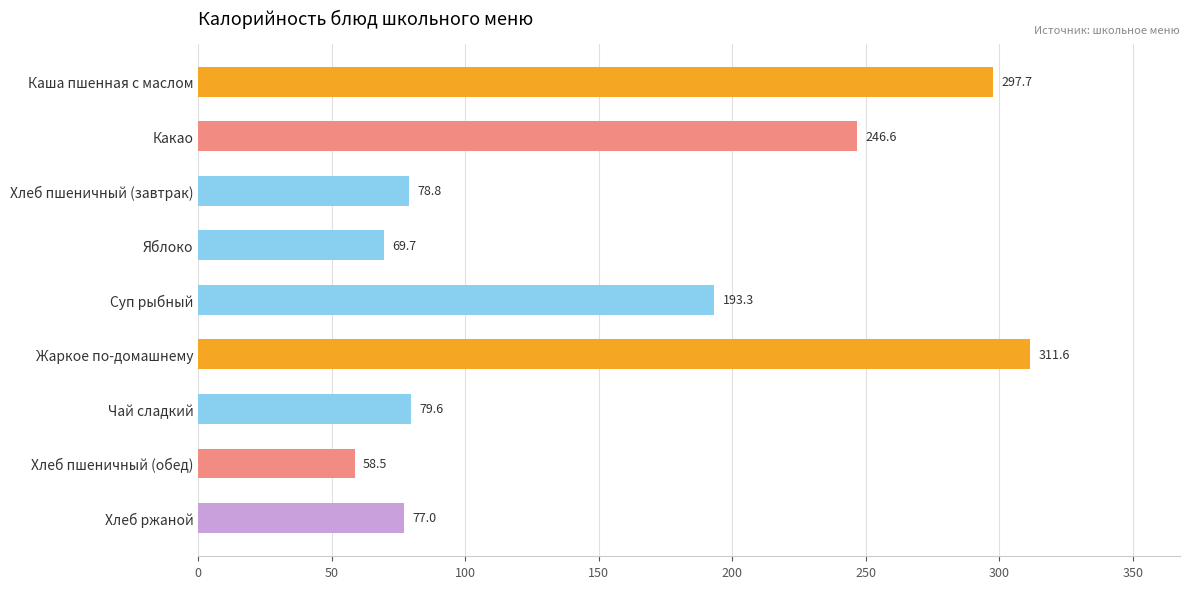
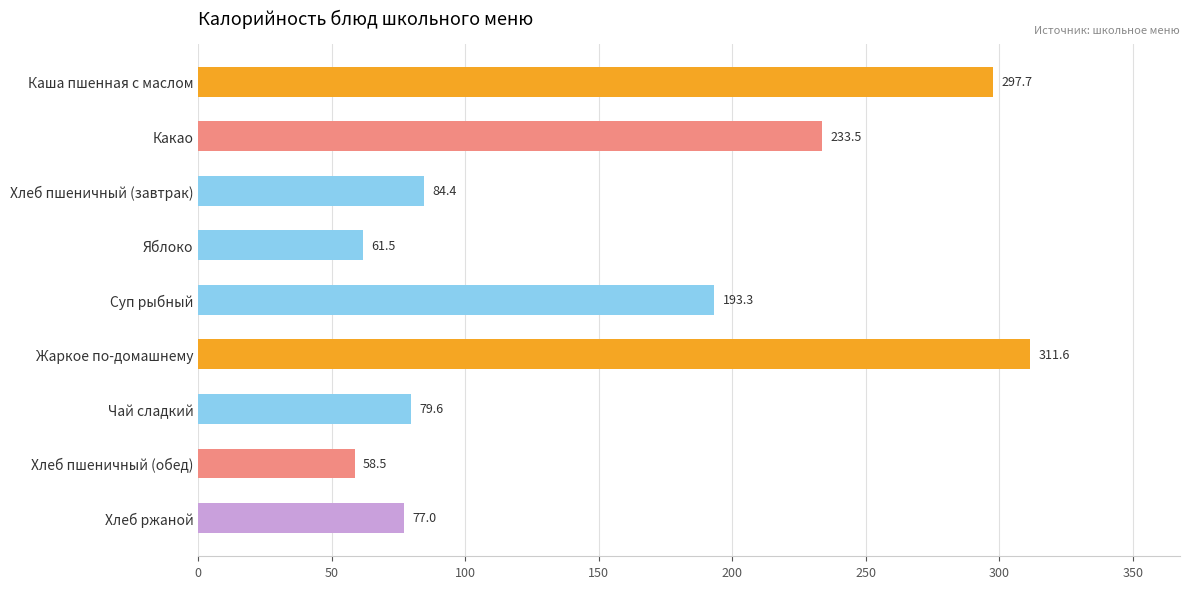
  {
    "Каша пшенная с маслом": 297.7,
-   "Какао": 246.6,
-   "Хлеб пшеничный (завтрак)": 78.8,
-   "Яблоко": 69.7,
+   "Какао": 233.5,
+   "Хлеб пшеничный (завтрак)": 84.4,
+   "Яблоко": 61.5,
    "Суп рыбный": 193.3,
    "Жаркое по-домашнему": 311.6,
    "Чай сладкий": 79.6,
    "Хлеб пшеничный (обед)": 58.5,
    "Хлеб ржаной": 77.0
  }
